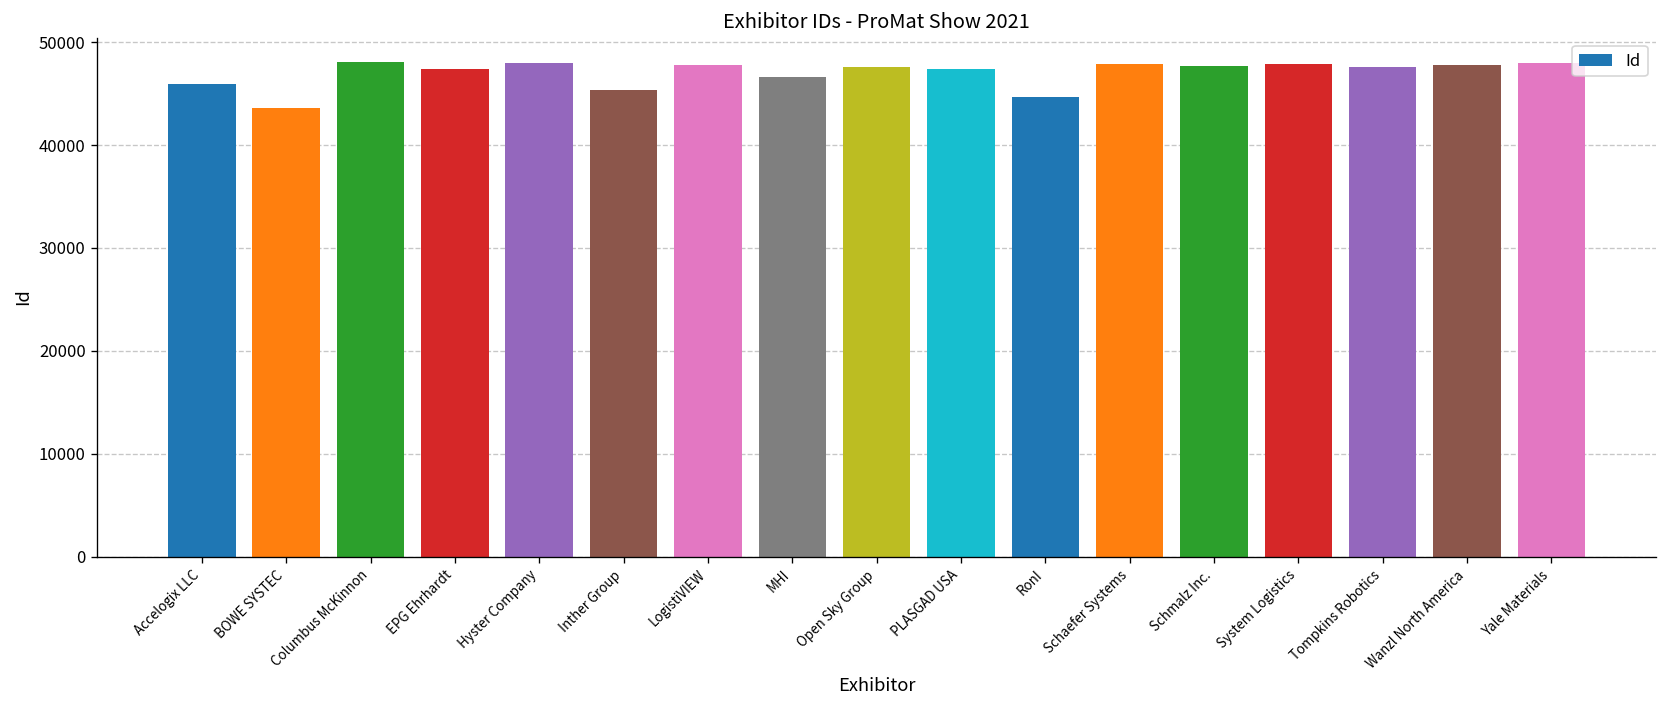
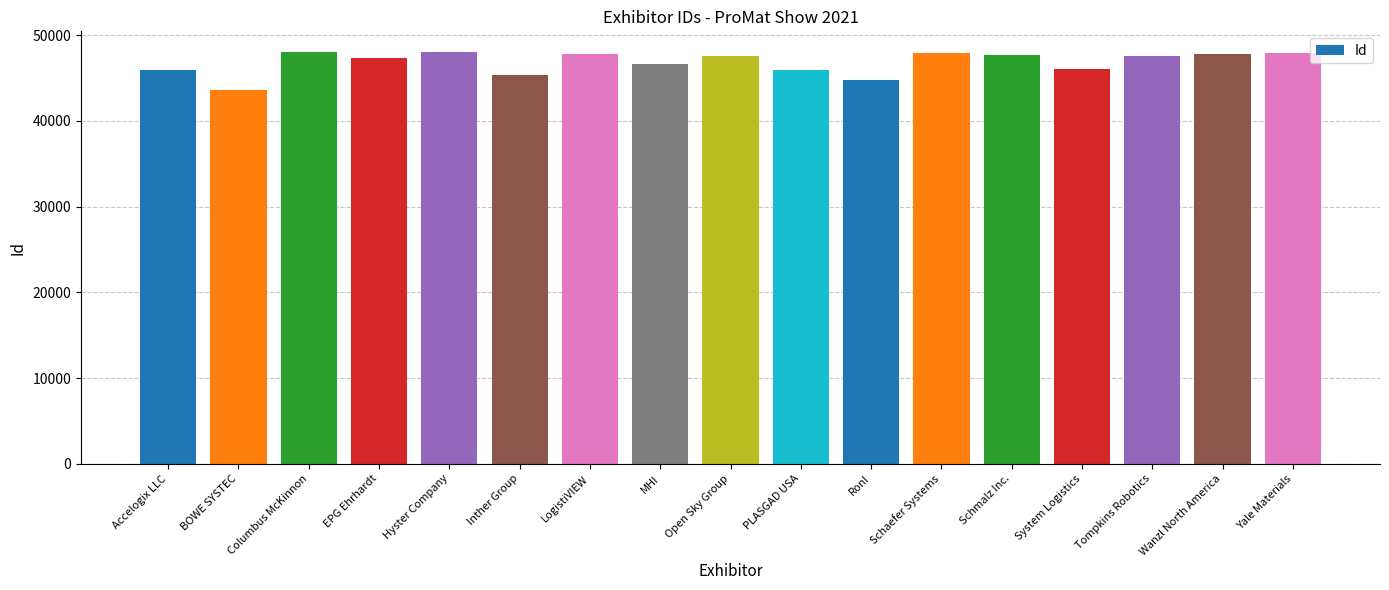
  {
    "Accelogix LLC": 46000,
    "BOWE SYSTEC": 44000,
    "Columbus McKinnon": 48000,
    "EPG Ehrhardt": 47000,
    "Hyster Company": 48000,
    "Inther Group": 45000,
    "LogistiVIEW": 48000,
    "MHI": 47000,
    "Open Sky Group": 48000,
-   "PLASGAD USA": 47000,
+   "PLASGAD USA": 46000,
    "RonI": 45000,
    "Schaefer Systems": 48000,
    "Schmalz Inc.": 48000,
-   "System Logistics": 48000,
+   "System Logistics": 46000,
    "Tompkins Robotics": 48000,
    "Wanzl North America": 48000,
    "Yale Materials": 48000
  }
